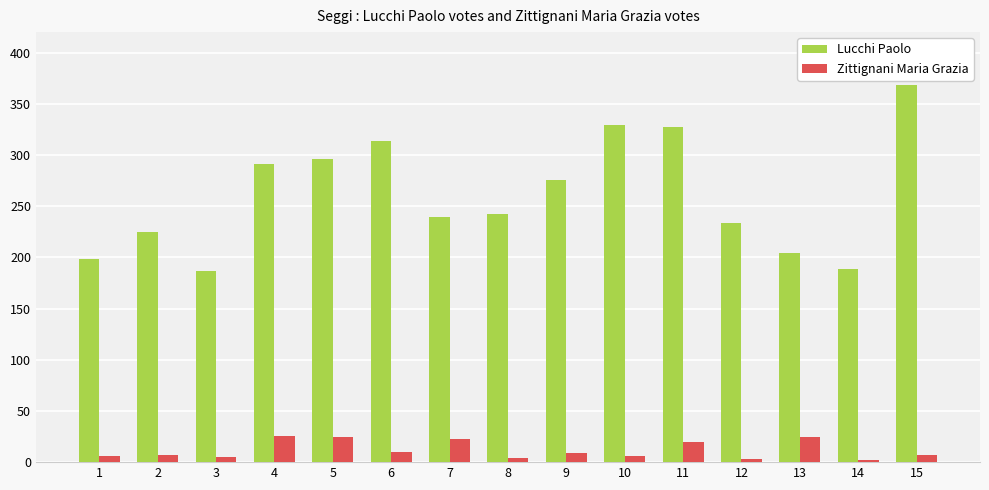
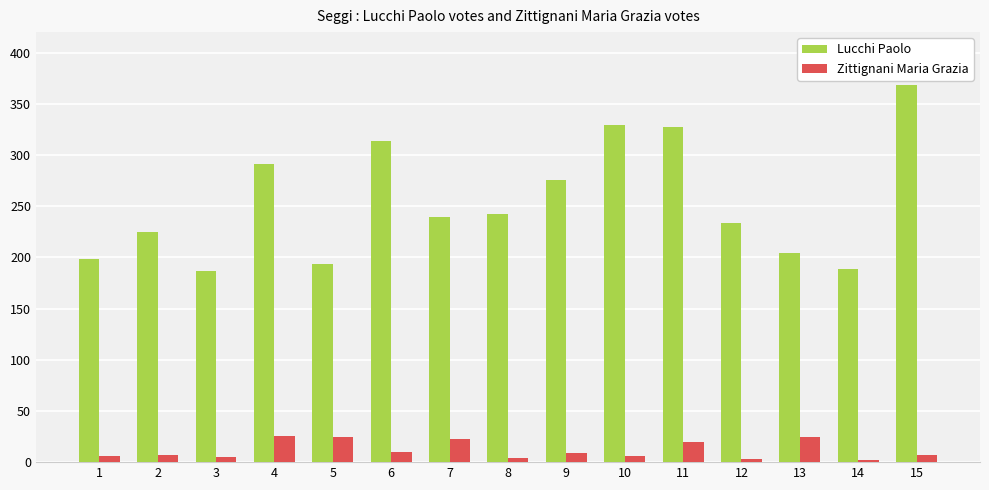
  {
    "Lucchi Paolo": {
      "1": 198,
      "2": 225,
      "3": 187,
      "4": 291,
-     "5": 296,
+     "5": 194,
      "6": 314,
      "7": 239,
      "8": 242,
      "9": 276,
      "10": 329,
      "11": 327,
      "12": 234,
      "13": 204,
      "14": 189,
      "15": 368
    },
    "Zittignani Maria Grazia": {
      "1": 6,
      "2": 7,
      "3": 5,
      "4": 26,
      "5": 25,
      "6": 10,
      "7": 23,
      "8": 4,
      "9": 9,
      "10": 6,
      "11": 20,
      "12": 3,
      "13": 25,
      "15": 7
    }
  }
